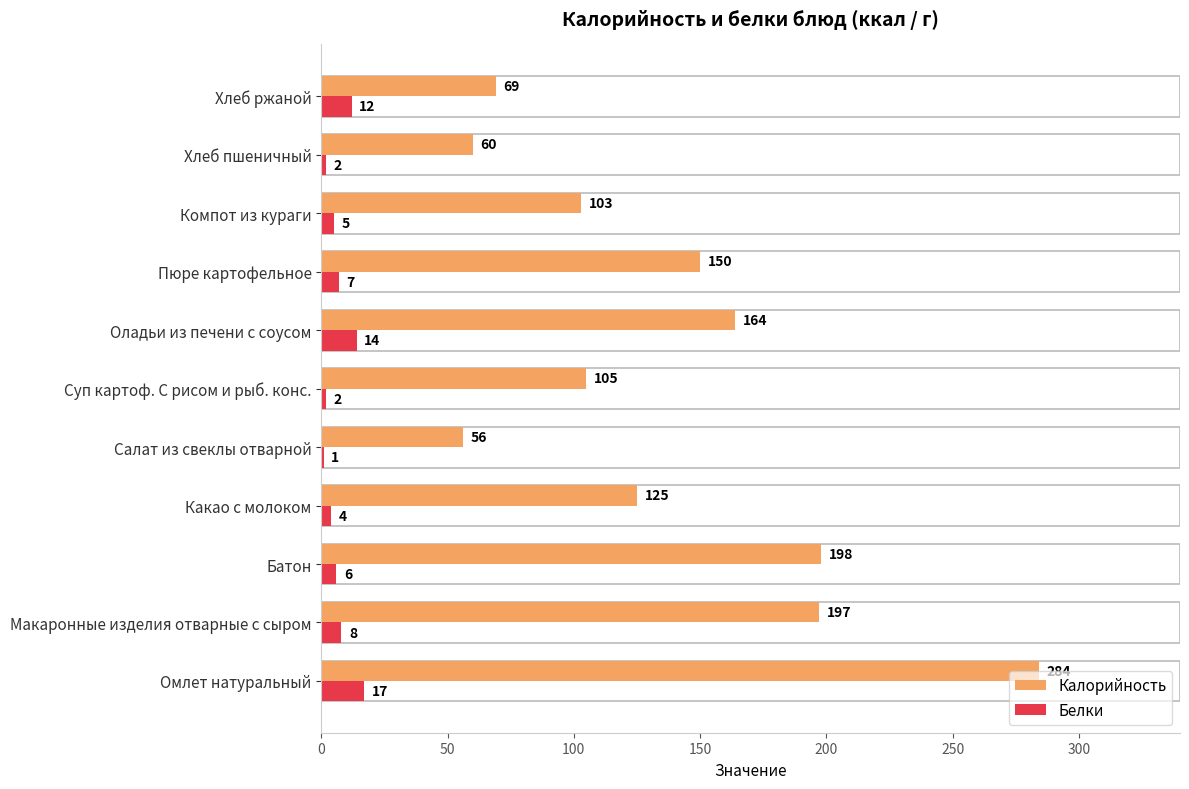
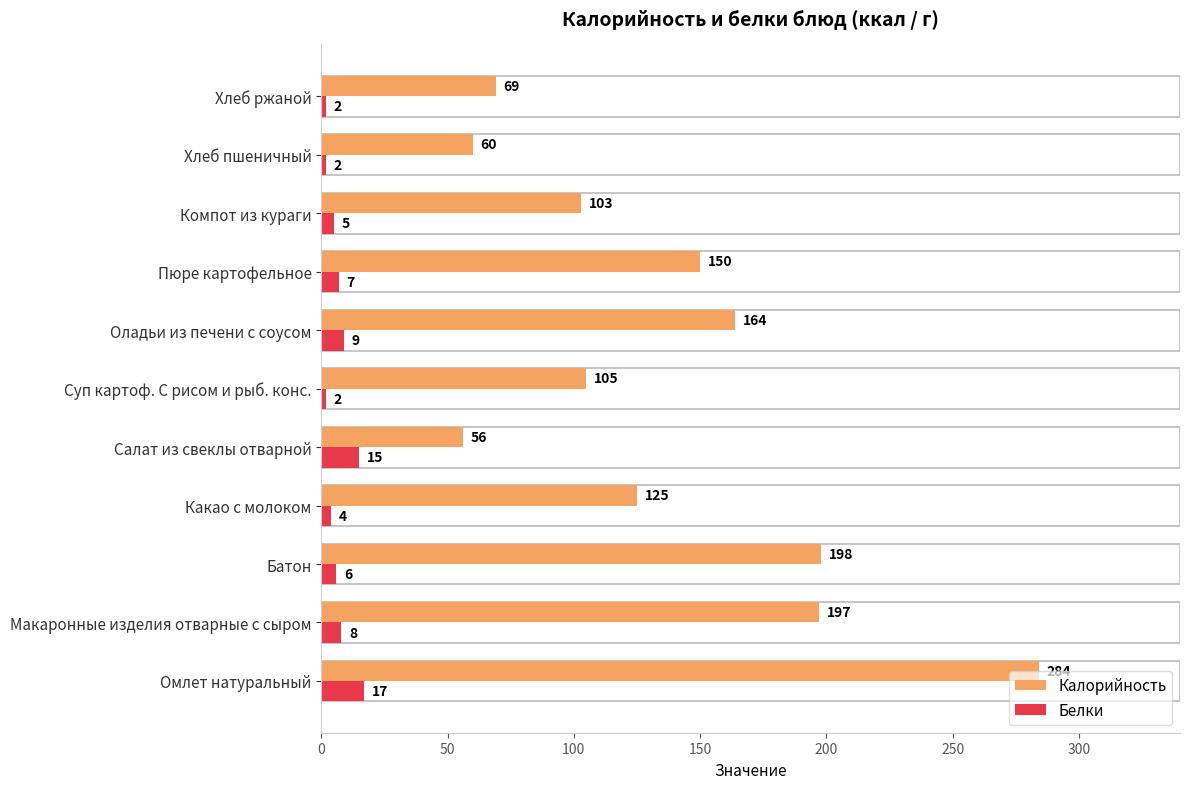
  {
    "Калорийность": {
      "Хлеб ржаной": 69,
      "Хлеб пшеничный": 60,
      "Компот из кураги": 103,
      "Пюре картофельное": 150,
      "Оладьи из печени с соусом": 164,
      "Суп картоф. С рисом и рыб. конс.": 105,
      "Салат из свеклы отварной": 56,
      "Какао с молоком": 125,
      "Батон": 198,
      "Макаронные изделия отварные с сыром": 197
    },
    "Белки": {
-     "Хлеб ржаной": 12,
+     "Хлеб ржаной": 2,
      "Хлеб пшеничный": 2,
      "Компот из кураги": 5,
      "Пюре картофельное": 7,
-     "Оладьи из печени с соусом": 14,
+     "Оладьи из печени с соусом": 9,
      "Суп картоф. С рисом и рыб. конс.": 2,
-     "Салат из свеклы отварной": 1,
+     "Салат из свеклы отварной": 15,
      "Какао с молоком": 4,
      "Батон": 6,
      "Макаронные изделия отварные с сыром": 8,
      "Омлет натуральный": 17
    }
  }
